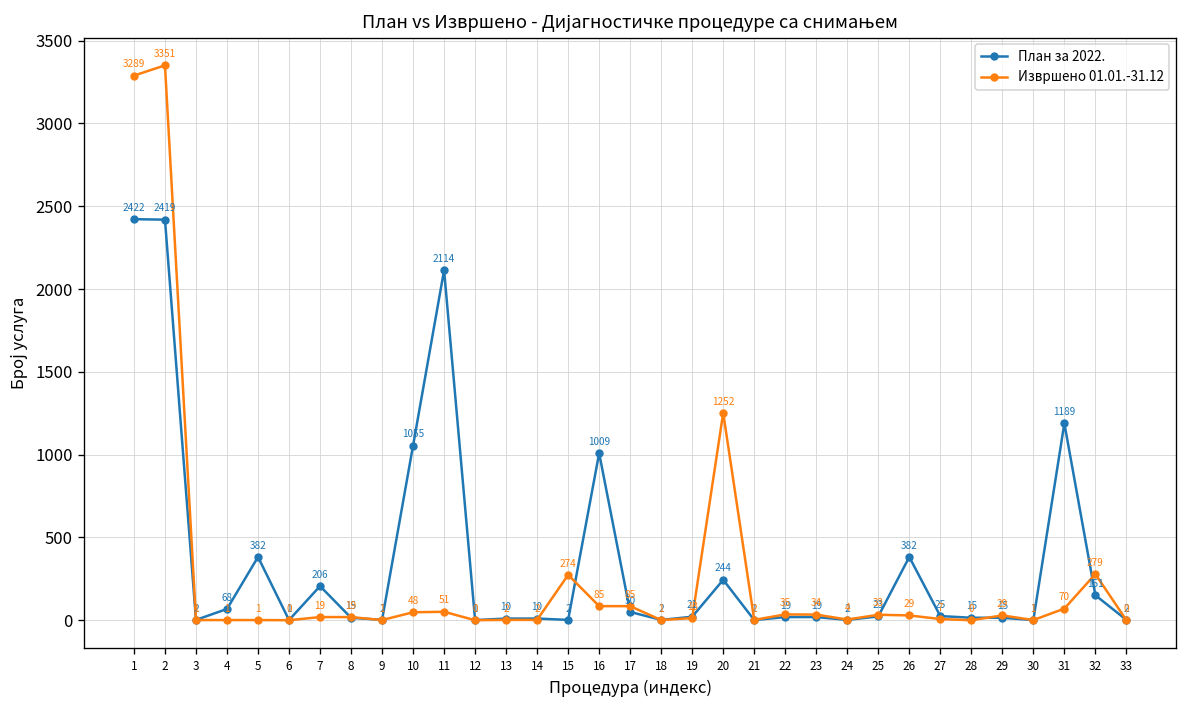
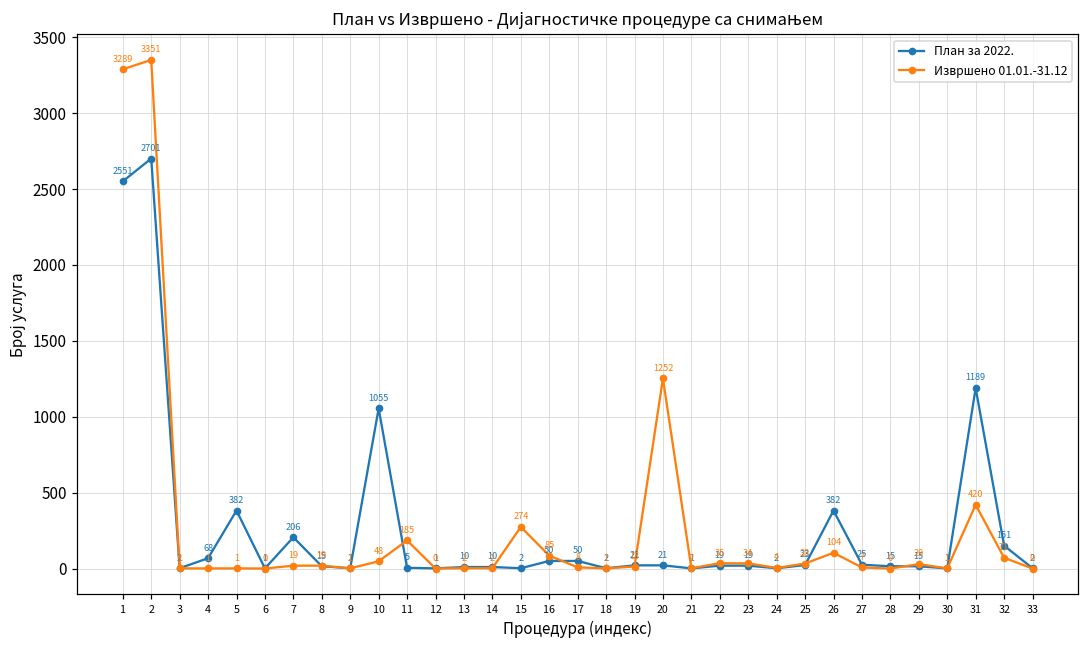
  {
    "План за 2022.": {
-     "1": 2422,
-     "2": 2419,
+     "1": 2551,
+     "2": 2701,
      "4": 68,
      "5": 382,
      "7": 206,
      "10": 1055,
-     "11": 2114,
+     "11": 5,
      "15": 2,
-     "16": 1009,
-     "20": 244,
+     "16": 50,
+     "20": 21,
      "26": 382,
      "31": 1189,
      "32": 151
    },
    "Извршено 01.01.-31.12": {
      "1": 3289,
      "2": 3351,
      "5": 1,
      "7": 19,
      "10": 48,
-     "11": 51,
+     "11": 185,
      "15": 274,
      "16": 85,
-     "17": 85,
+     "17": 8,
      "20": 1252,
-     "26": 29,
-     "31": 70,
-     "32": 279
+     "26": 104,
+     "31": 420,
+     "32": 71
    }
  }
